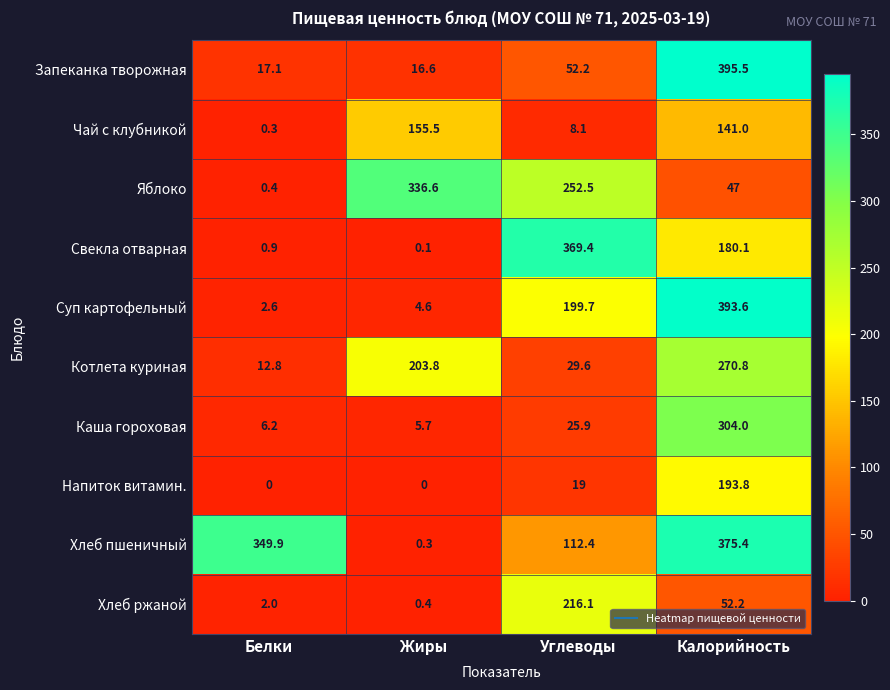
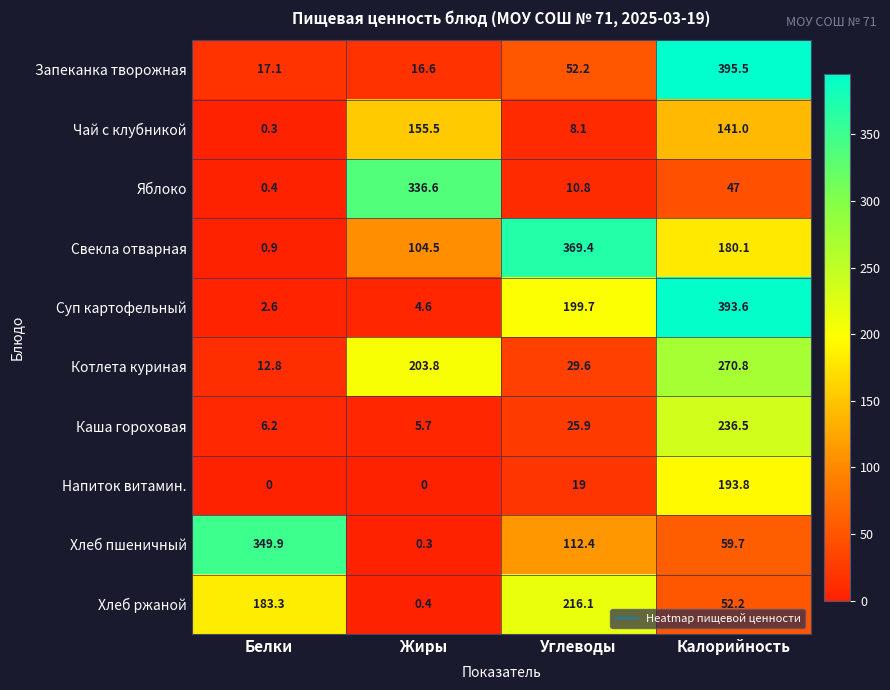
  {
    "Запеканка творожная": {
      "Белки": 17.1,
      "Жиры": 16.6,
      "Углеводы": 52.2,
      "Калорийность": 395.5
    },
    "Чай с клубникой": {
      "Белки": 0.3,
      "Жиры": 155.5,
      "Углеводы": 8.1,
      "Калорийность": 141.0
    },
    "Яблоко": {
      "Белки": 0.4,
      "Жиры": 336.6,
-     "Углеводы": 252.5,
+     "Углеводы": 10.8,
      "Калорийность": 47
    },
    "Свекла отварная": {
      "Белки": 0.9,
-     "Жиры": 0.1,
+     "Жиры": 104.5,
      "Углеводы": 369.4,
      "Калорийность": 180.1
    },
    "Суп картофельный": {
      "Белки": 2.6,
      "Жиры": 4.6,
      "Углеводы": 199.7,
      "Калорийность": 393.6
    },
    "Котлета куриная": {
      "Белки": 12.8,
      "Жиры": 203.8,
      "Углеводы": 29.6,
      "Калорийность": 270.8
    },
    "Каша гороховая": {
      "Белки": 6.2,
      "Жиры": 5.7,
      "Углеводы": 25.9,
-     "Калорийность": 304.0
+     "Калорийность": 236.5
    },
    "Напиток витамин.": {
      "Белки": 0,
      "Жиры": 0,
      "Углеводы": 19,
      "Калорийность": 193.8
    },
    "Хлеб пшеничный": {
      "Белки": 349.9,
      "Жиры": 0.3,
      "Углеводы": 112.4,
-     "Калорийность": 375.4
+     "Калорийность": 59.7
    },
    "Хлеб ржаной": {
-     "Белки": 2.0,
+     "Белки": 183.3,
      "Жиры": 0.4,
      "Углеводы": 216.1
    }
  }
